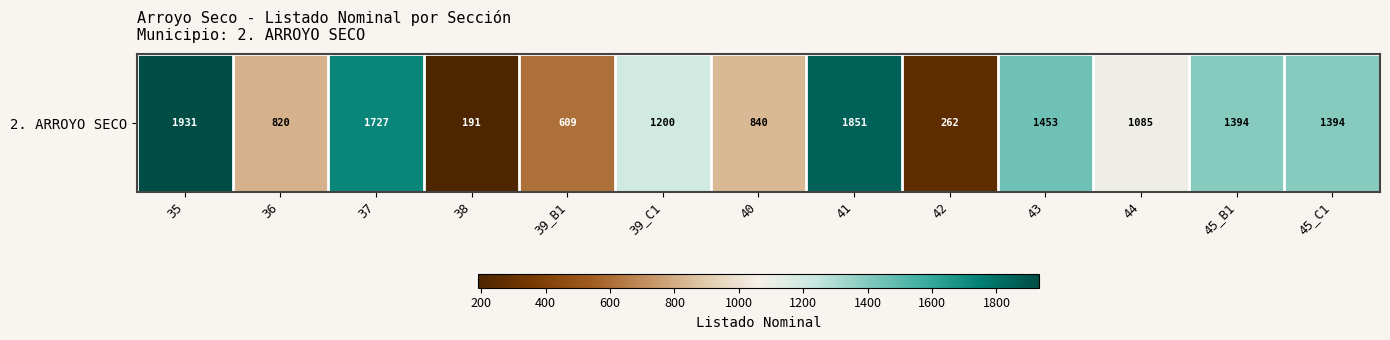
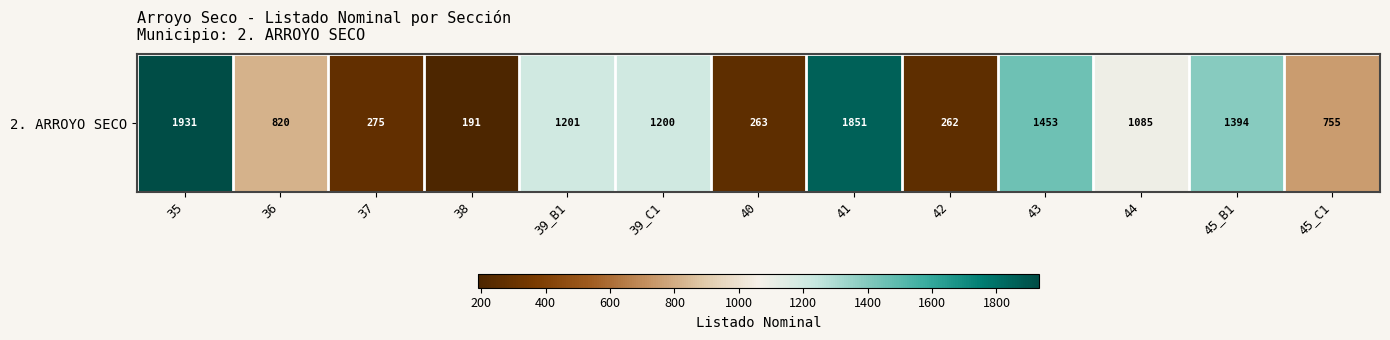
  {
    "2. ARROYO SECO": {
      "35": 1931,
      "36": 820,
-     "37": 1727,
+     "37": 275,
      "38": 191,
-     "39_B1": 609,
+     "39_B1": 1201,
      "39_C1": 1200,
-     "40": 840,
+     "40": 263,
      "41": 1851,
      "42": 262,
      "43": 1453,
      "44": 1085,
      "45_B1": 1394,
-     "45_C1": 1394
+     "45_C1": 755
    }
  }
